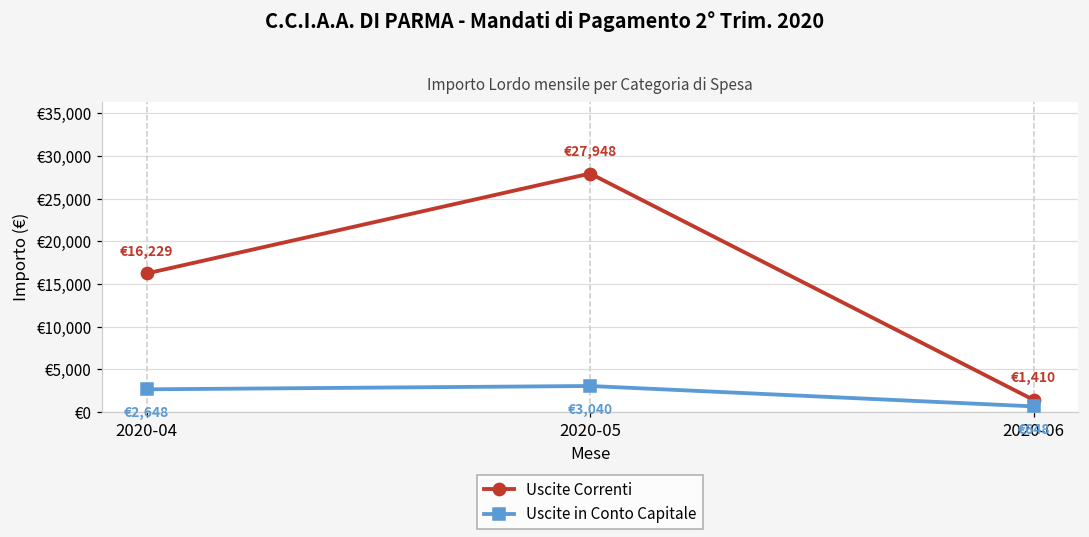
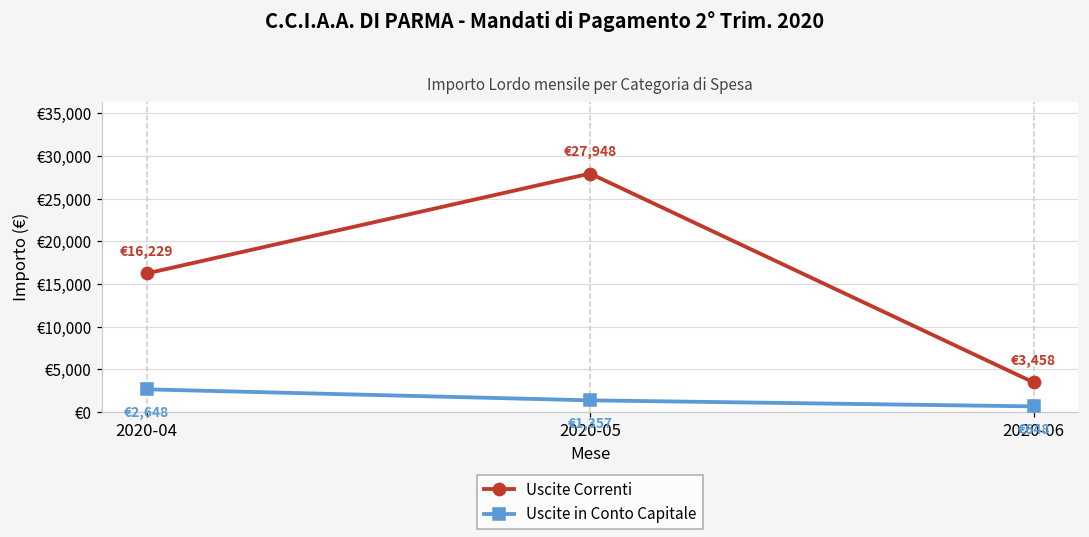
  {
    "Uscite Correnti": {
      "2020-04": "€16,229",
      "2020-05": "€27,948",
-     "2020-06": "€1,410"
+     "2020-06": "€3,458"
    },
    "Uscite in Conto Capitale": {
      "2020-04": "€2,648",
-     "2020-05": "€3,040",
+     "2020-05": "€1,357",
      "2020-06": "€648"
    }
  }
